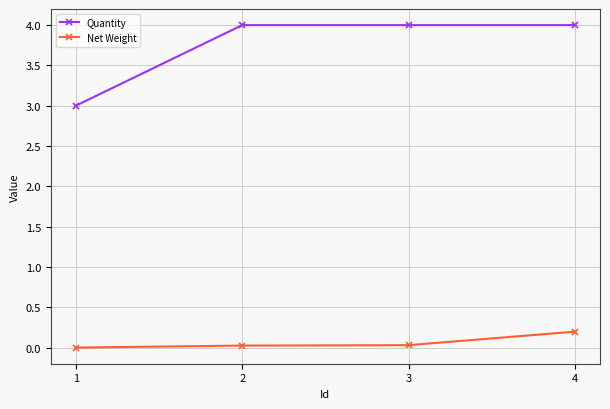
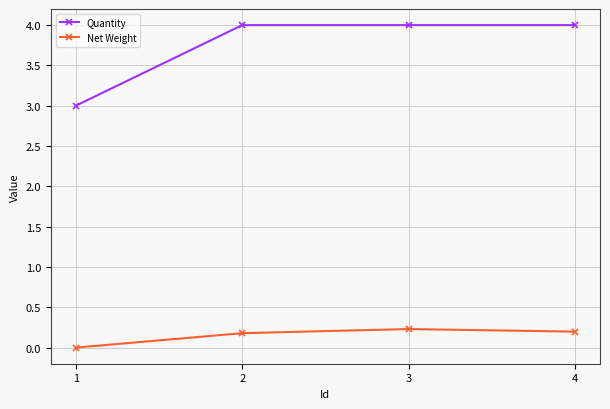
  {
    "Quantity": {
      "1": 3.0,
      "2": 4.0,
      "3": 4.0,
      "4": 4.0
    },
    "Net Weight": {
      "1": 0.0,
-     "2": 0.0,
-     "3": 0.0,
+     "2": 0.2,
+     "3": 0.2,
      "4": 0.2
    }
  }
